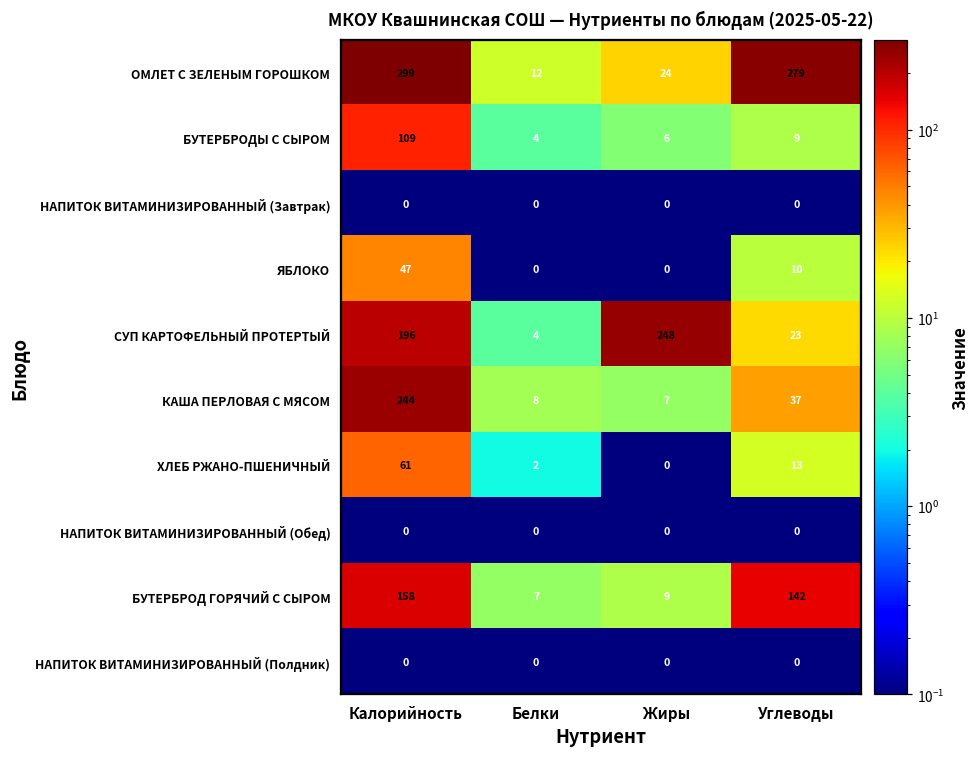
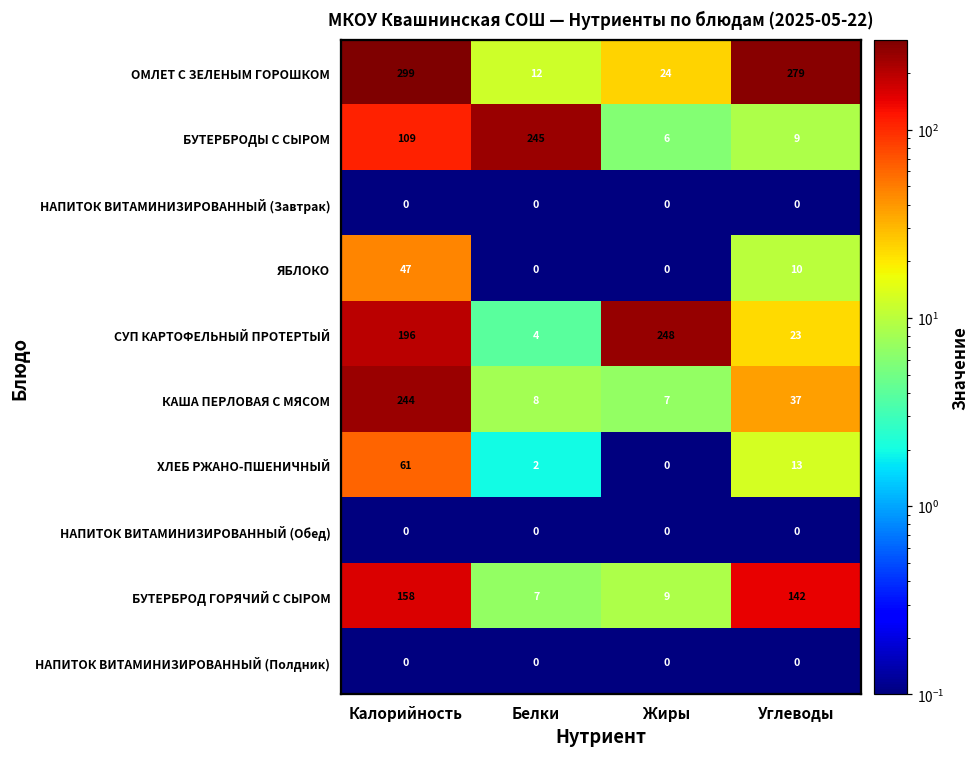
  {
    "ОМЛЕТ С ЗЕЛЕНЫМ ГОРОШКОМ": {
      "Калорийность": 299,
      "Белки": 12,
      "Жиры": 24,
      "Углеводы": 279
    },
    "БУТЕРБРОДЫ С СЫРОМ": {
      "Калорийность": 109,
-     "Белки": 4,
+     "Белки": 245,
      "Жиры": 6,
      "Углеводы": 9
    },
    "НАПИТОК ВИТАМИНИЗИРОВАННЫЙ (Завтрак)": {
      "Калорийность": 0,
      "Белки": 0,
      "Жиры": 0,
      "Углеводы": 0
    },
    "ЯБЛОКО": {
      "Калорийность": 47,
      "Белки": 0,
      "Жиры": 0,
      "Углеводы": 10
    },
    "СУП КАРТОФЕЛЬНЫЙ ПРОТЕРТЫЙ": {
      "Калорийность": 196,
      "Белки": 4,
      "Жиры": 248,
      "Углеводы": 23
    },
    "КАША ПЕРЛОВАЯ С МЯСОМ": {
      "Калорийность": 244,
      "Белки": 8,
      "Жиры": 7,
      "Углеводы": 37
    },
    "ХЛЕБ РЖАНО-ПШЕНИЧНЫЙ": {
      "Калорийность": 61,
      "Белки": 2,
      "Жиры": 0,
      "Углеводы": 13
    },
    "НАПИТОК ВИТАМИНИЗИРОВАННЫЙ (Обед)": {
      "Калорийность": 0,
      "Белки": 0,
      "Жиры": 0,
      "Углеводы": 0
    },
    "БУТЕРБРОД ГОРЯЧИЙ С СЫРОМ": {
      "Калорийность": 158,
      "Белки": 7,
      "Жиры": 9,
      "Углеводы": 142
    },
    "НАПИТОК ВИТАМИНИЗИРОВАННЫЙ (Полдник)": {
      "Калорийность": 0,
      "Белки": 0,
      "Жиры": 0,
      "Углеводы": 0
    }
  }
